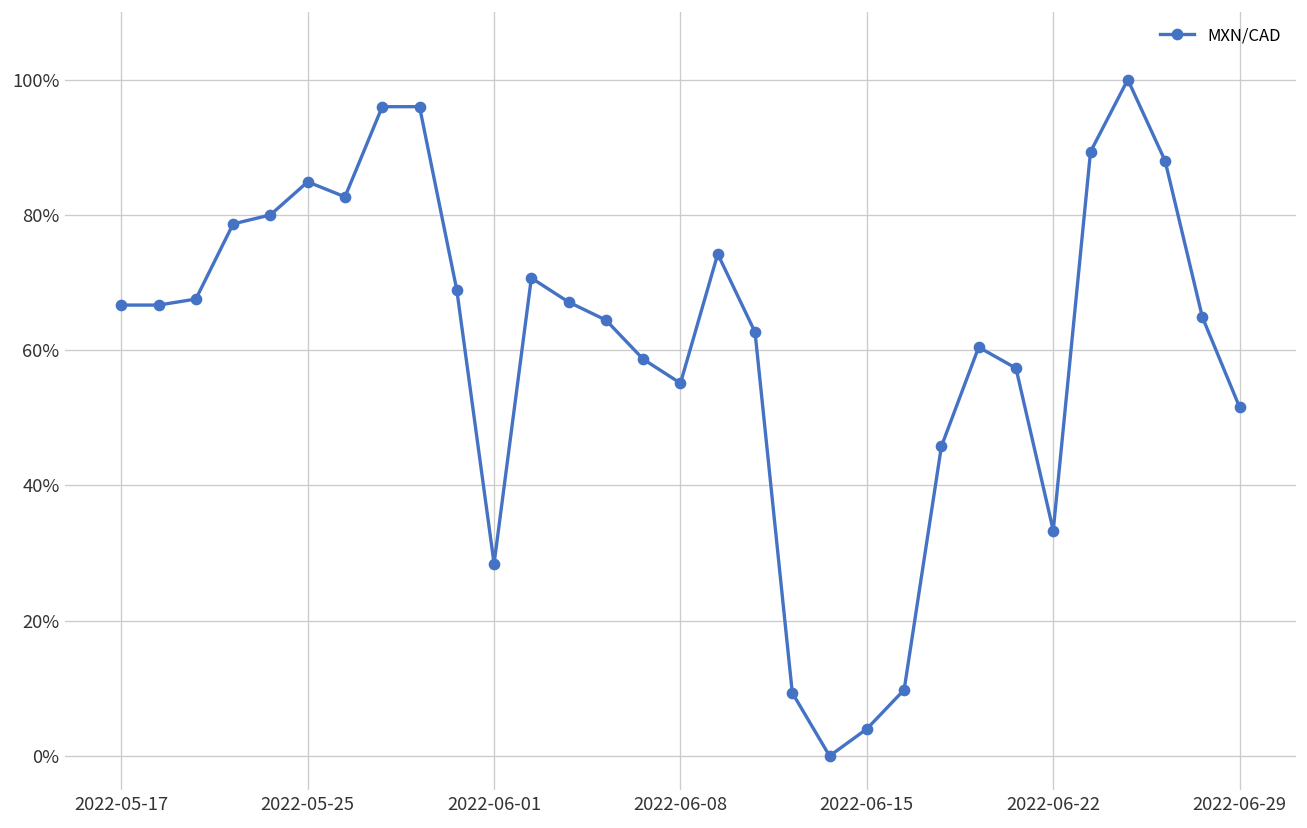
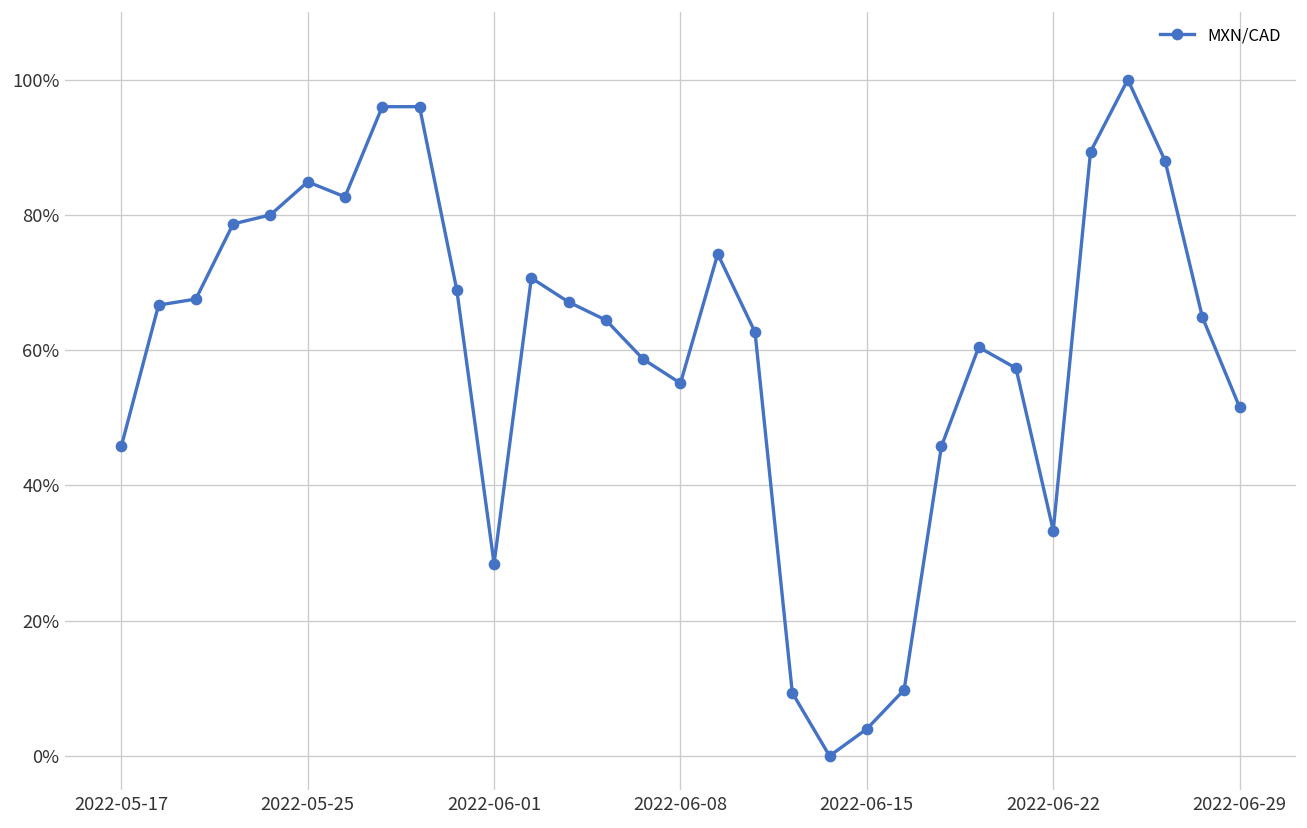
  {
-   "2022-05-17": "67%",
+   "2022-05-17": "46%",
    "2022-05-25": "85%",
    "2022-06-01": "28%",
    "2022-06-08": "55%",
    "2022-06-15": "4%",
    "2022-06-22": "33%",
    "2022-06-29": "52%"
  }
